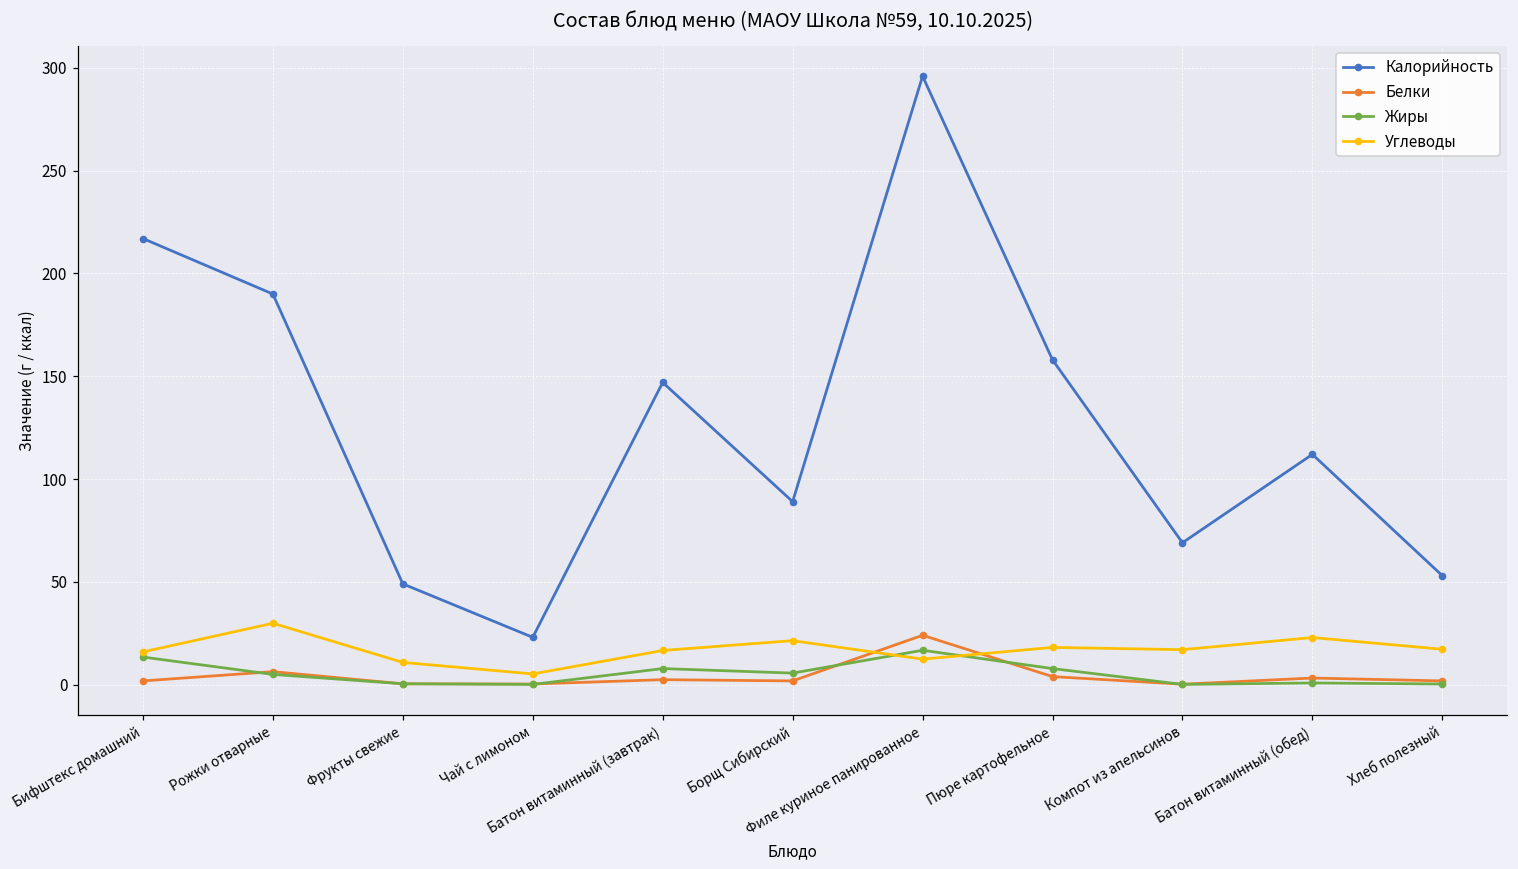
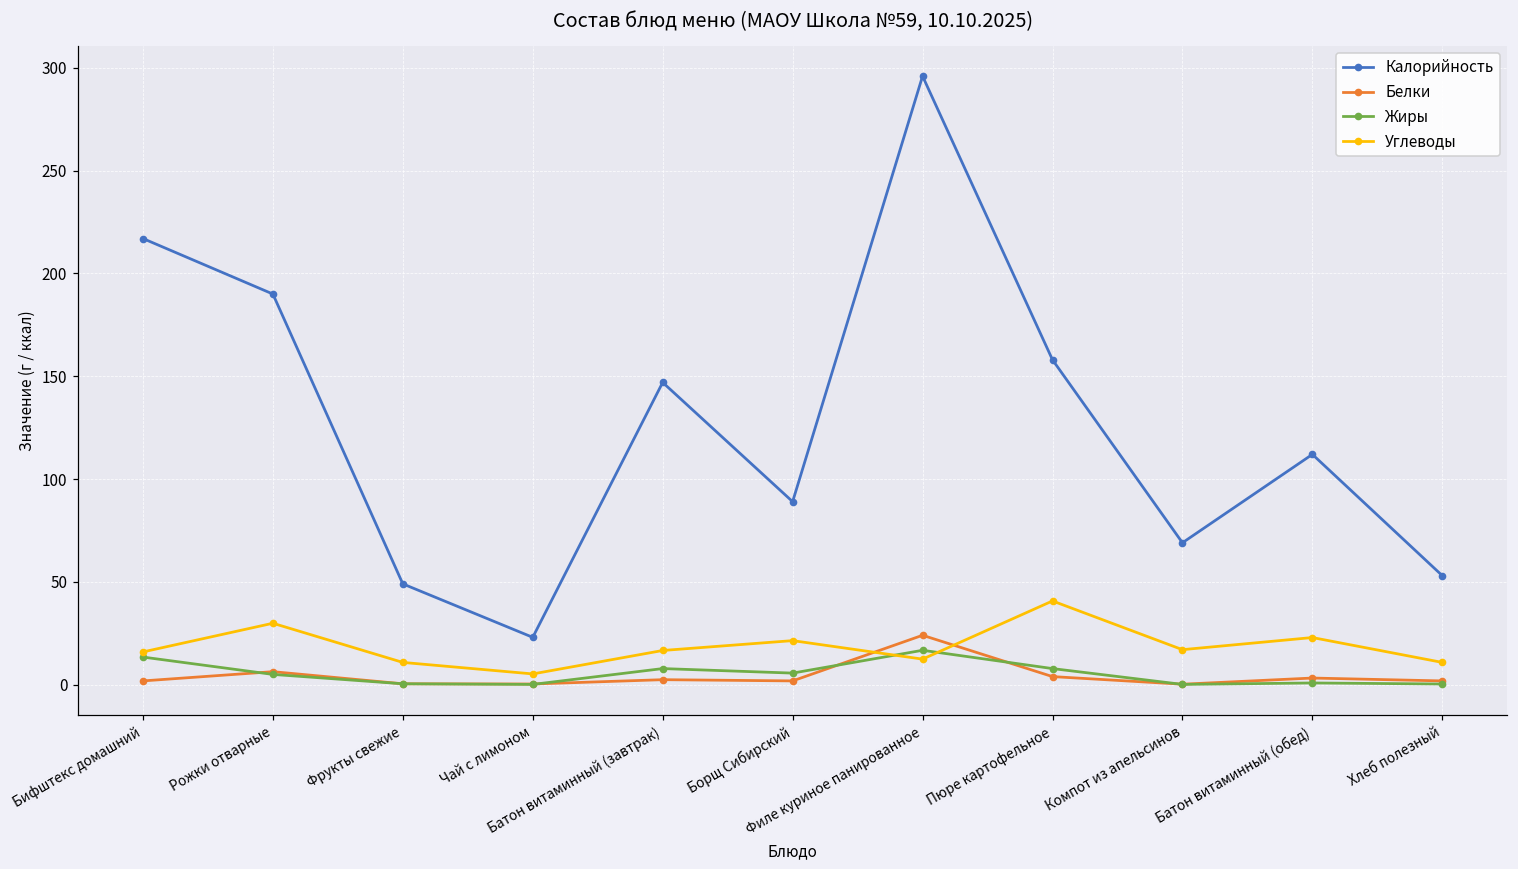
  {
    "Калорийность": {
      "Бифштекс домашний": 217,
      "Рожки отварные": 190,
      "Фрукты свежие": 49,
      "Чай с лимоном": 23,
      "Батон витаминный (завтрак)": 147,
      "Борщ Сибирский": 89,
      "Филе куриное панированное": 296,
      "Пюре картофельное": 158,
      "Компот из апельсинов": 69,
      "Батон витаминный (обед)": 112,
      "Хлеб полезный": 53
    },
    "Белки": {
      "Бифштекс домашний": 2,
      "Батон витаминный (завтрак)": 2,
      "Борщ Сибирский": 2,
      "Филе куриное панированное": 24,
      "Пюре картофельное": 4,
      "Батон витаминный (обед)": 3,
      "Хлеб полезный": 2
    },
    "Жиры": {
      "Бифштекс домашний": 13,
      "Батон витаминный (завтрак)": 8,
      "Борщ Сибирский": 6,
      "Филе куриное панированное": 17,
      "Пюре картофельное": 8,
      "Батон витаминный (обед)": 1,
      "Хлеб полезный": 0
    },
    "Углеводы": {
      "Бифштекс домашний": 16,
      "Рожки отварные": 30,
      "Фрукты свежие": 11,
      "Чай с лимоном": 5,
      "Батон витаминный (завтрак)": 17,
      "Борщ Сибирский": 21,
      "Филе куриное панированное": 12,
-     "Пюре картофельное": 18,
+     "Пюре картофельное": 41,
      "Компот из апельсинов": 17,
      "Батон витаминный (обед)": 23,
-     "Хлеб полезный": 17
+     "Хлеб полезный": 11
    }
  }
